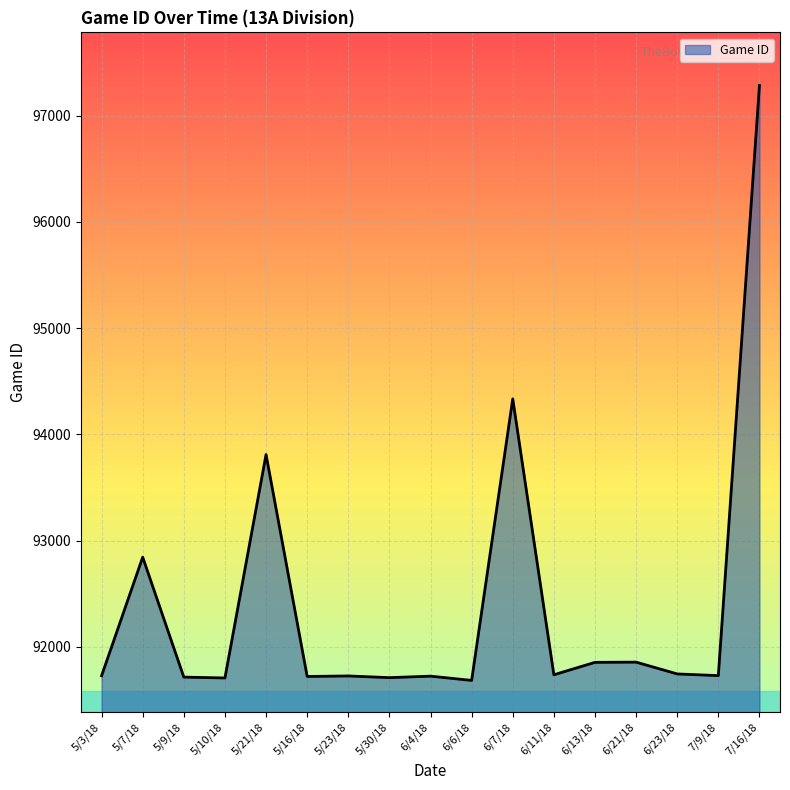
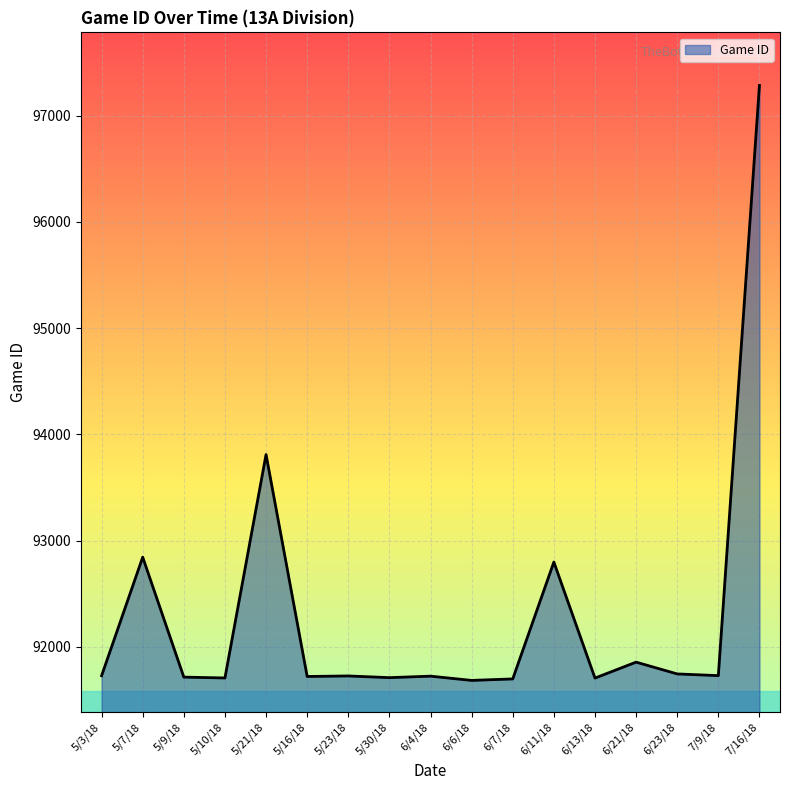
  {
    "5/3/18": 91730,
    "5/7/18": 92850,
    "5/9/18": 91720,
    "5/10/18": 91710,
    "5/21/18": 93810,
    "5/16/18": 91720,
    "5/23/18": 91730,
    "5/30/18": 91710,
    "6/4/18": 91730,
    "6/6/18": 91690,
-   "6/7/18": 94340,
-   "6/11/18": 91740,
-   "6/13/18": 91860,
+   "6/7/18": 91700,
+   "6/11/18": 92800,
+   "6/13/18": 91710,
    "6/21/18": 91860,
    "6/23/18": 91750,
    "7/9/18": 91730,
    "7/16/18": 97290
  }
